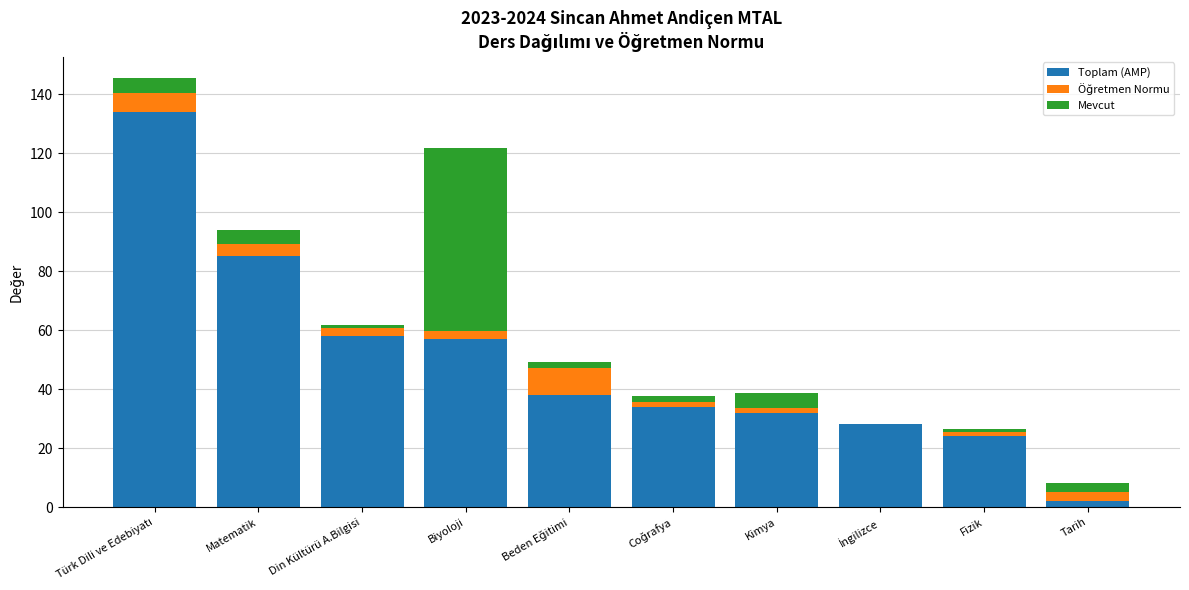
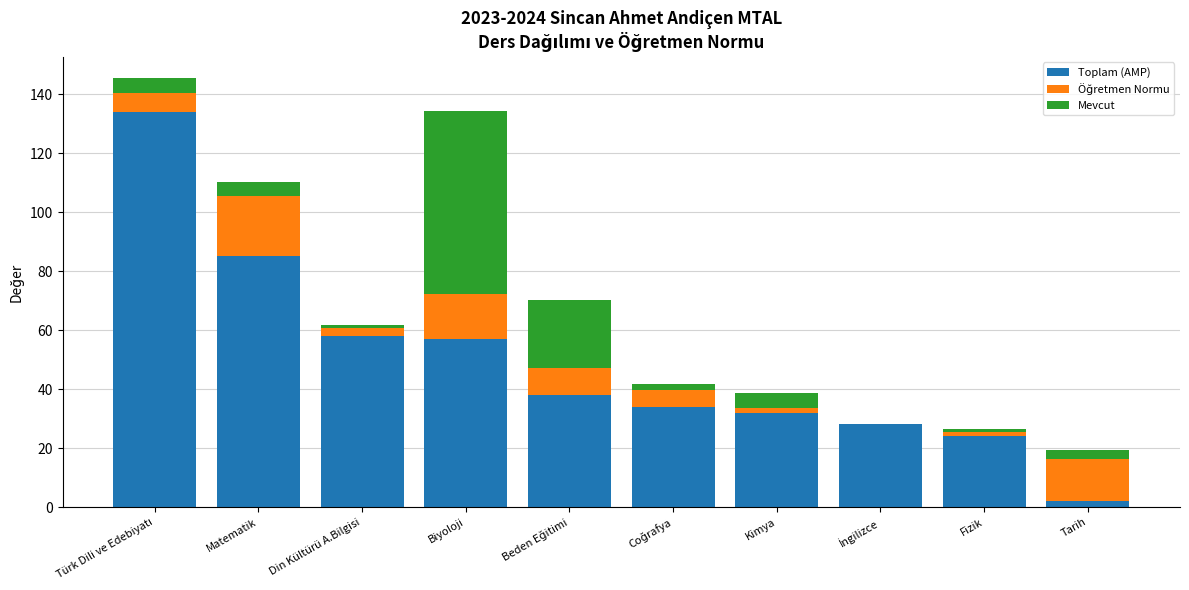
  {
    "Toplam (AMP)": {
      "Türk Dili ve Edebiyatı": 134,
      "Matematik": 85,
      "Din Kültürü A.Bilgisi": 58,
      "Biyoloji": 57,
      "Beden Eğitimi": 38,
      "Coğrafya": 34,
      "Kimya": 32,
      "İngilizce": 28,
      "Fizik": 24,
      "Tarih": 2
    },
    "Öğretmen Normu": {
      "Türk Dili ve Edebiyatı": 6,
-     "Matematik": 4,
+     "Matematik": 20,
      "Din Kültürü A.Bilgisi": 3,
-     "Biyoloji": 3,
+     "Biyoloji": 15,
      "Beden Eğitimi": 9,
-     "Coğrafya": 2,
+     "Coğrafya": 6,
      "Kimya": 2,
      "İngilizce": 0,
      "Fizik": 1,
-     "Tarih": 3
+     "Tarih": 14
    },
    "Mevcut": {
      "Türk Dili ve Edebiyatı": 5,
      "Matematik": 5,
      "Din Kültürü A.Bilgisi": 1,
      "Biyoloji": 62,
-     "Beden Eğitimi": 2,
+     "Beden Eğitimi": 23,
      "Coğrafya": 2,
      "Kimya": 5,
      "İngilizce": 0,
      "Fizik": 1,
      "Tarih": 3
    }
  }
